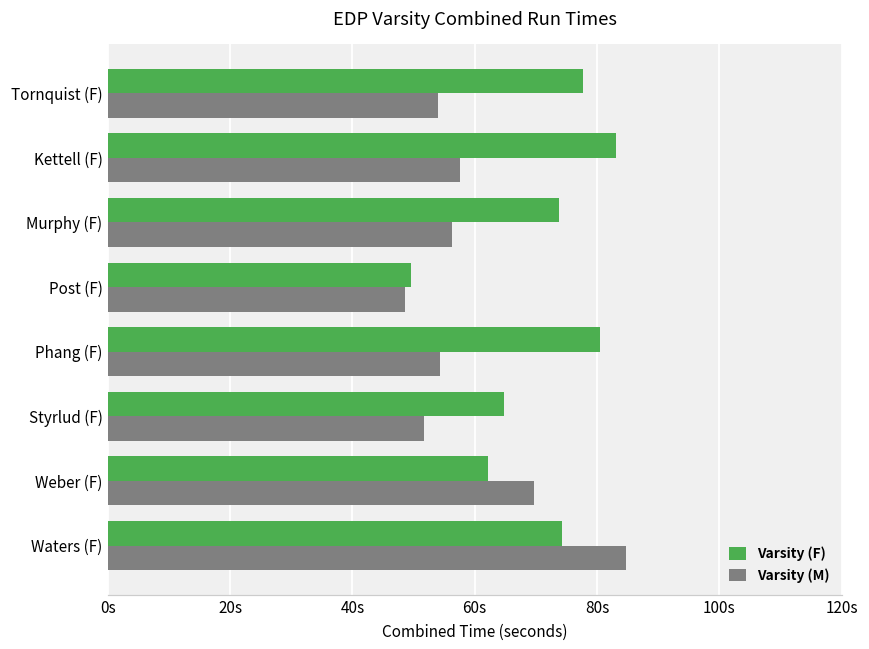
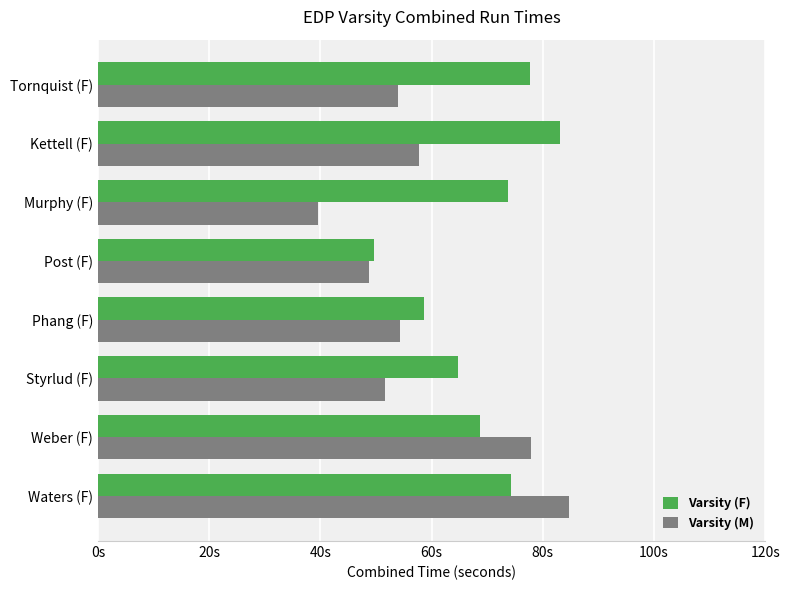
  {
    "Varsity (F)": {
      "Tornquist (F)": "78s",
      "Kettell (F)": "83s",
      "Murphy (F)": "74s",
      "Post (F)": "50s",
-     "Phang (F)": "81s",
+     "Phang (F)": "59s",
      "Styrlud (F)": "65s",
-     "Weber (F)": "62s",
+     "Weber (F)": "69s",
      "Waters (F)": "74s"
    },
    "Varsity (M)": {
      "Tornquist (F)": "54s",
      "Kettell (F)": "58s",
-     "Murphy (F)": "56s",
+     "Murphy (F)": "40s",
      "Post (F)": "49s",
      "Phang (F)": "54s",
      "Styrlud (F)": "52s",
-     "Weber (F)": "70s",
+     "Weber (F)": "78s",
      "Waters (F)": "85s"
    }
  }
